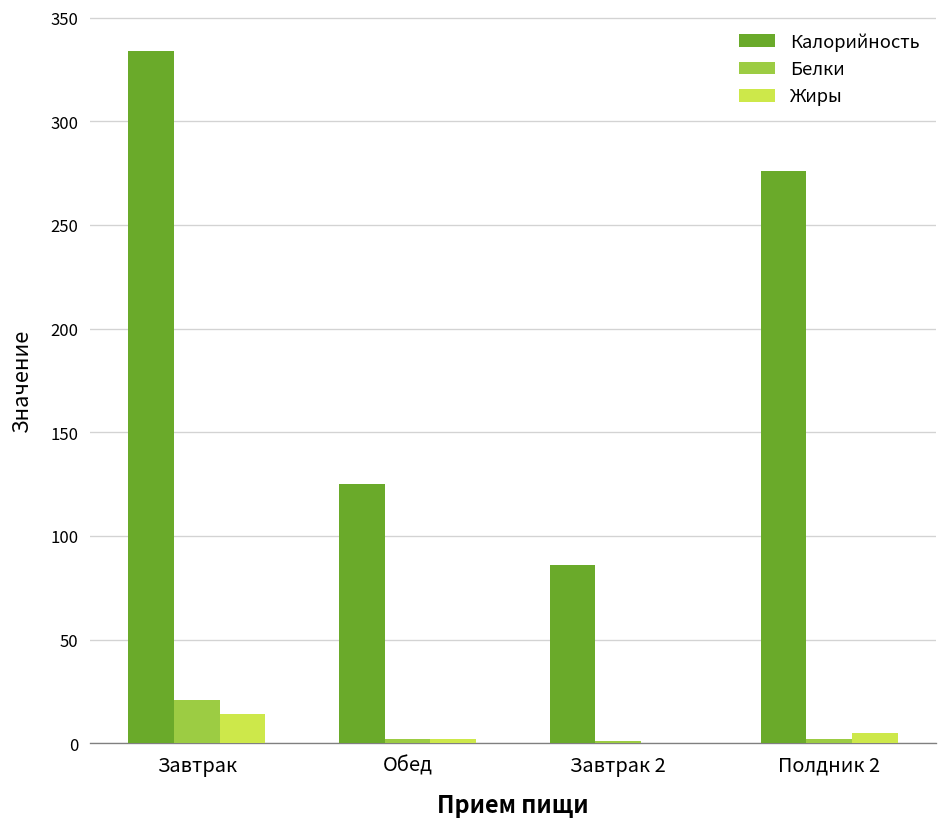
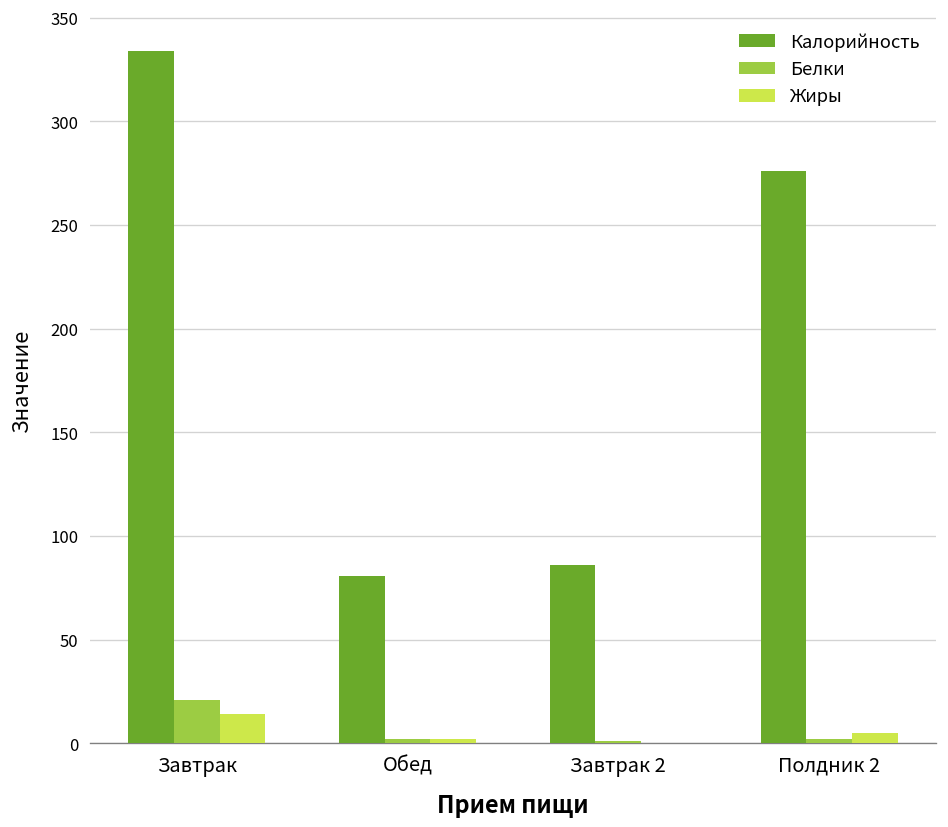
  {
    "Калорийность": {
      "Завтрак": 334,
-     "Обед": 125,
+     "Обед": 81,
      "Завтрак 2": 86,
      "Полдник 2": 276
    }
  }
